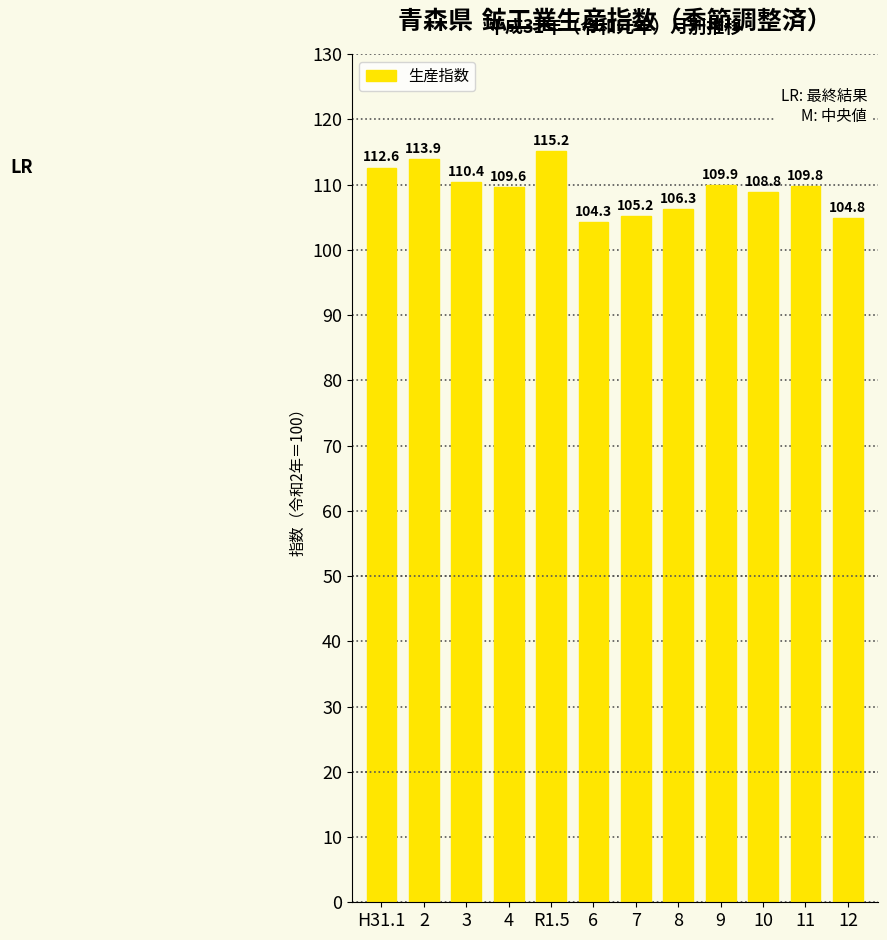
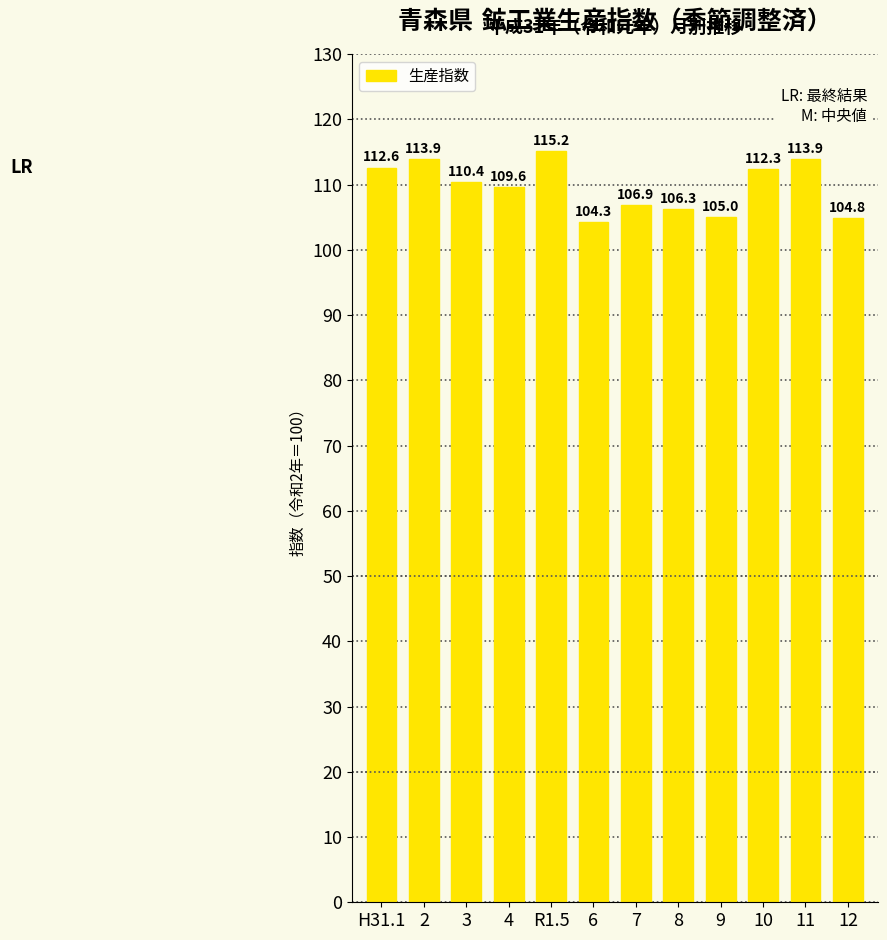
  {
    "H31.1": 112.6,
    "2": 113.9,
    "3": 110.4,
    "4": 109.6,
    "R1.5": 115.2,
    "6": 104.3,
-   "7": 105.2,
+   "7": 106.9,
    "8": 106.3,
-   "9": 109.9,
-   "10": 108.8,
-   "11": 109.8,
+   "9": 105.0,
+   "10": 112.3,
+   "11": 113.9,
    "12": 104.8
  }
